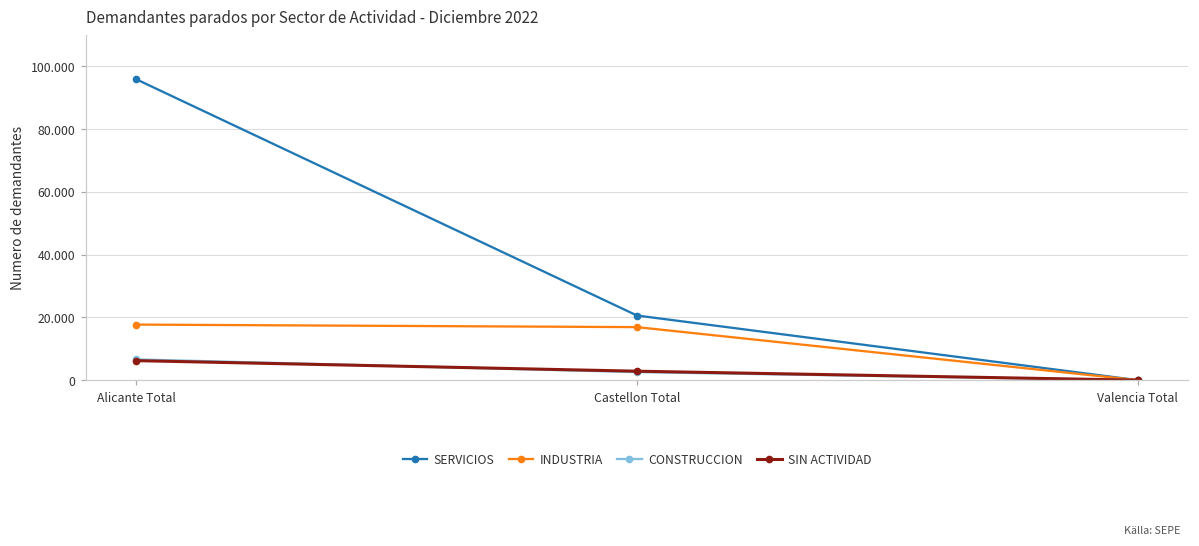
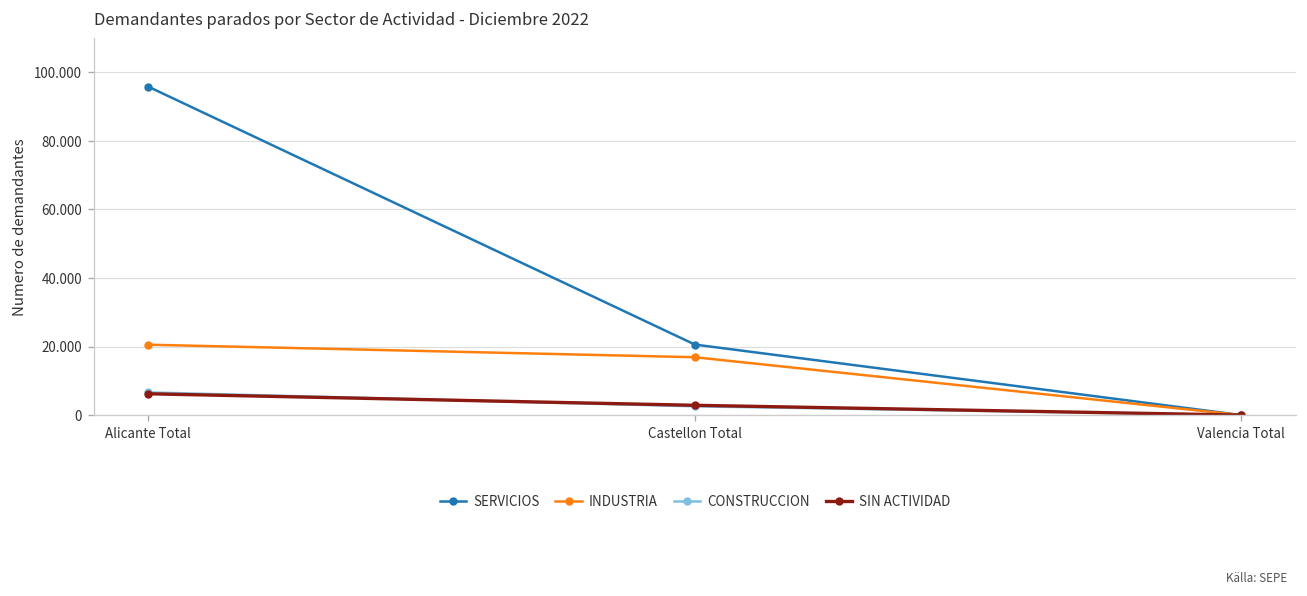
  {
    "SERVICIOS": {
      "Alicante Total": 96,
      "Castellon Total": 21
    },
    "INDUSTRIA": {
-     "Alicante Total": 18,
+     "Alicante Total": 21,
      "Castellon Total": 17
    }
  }
